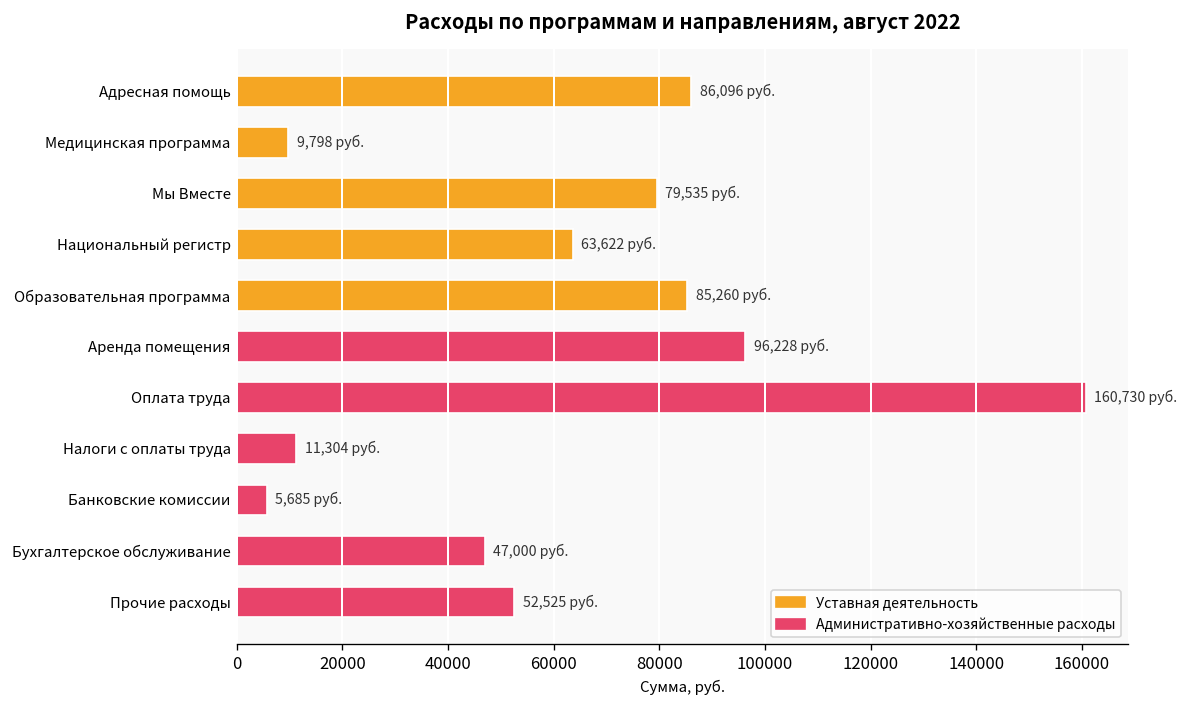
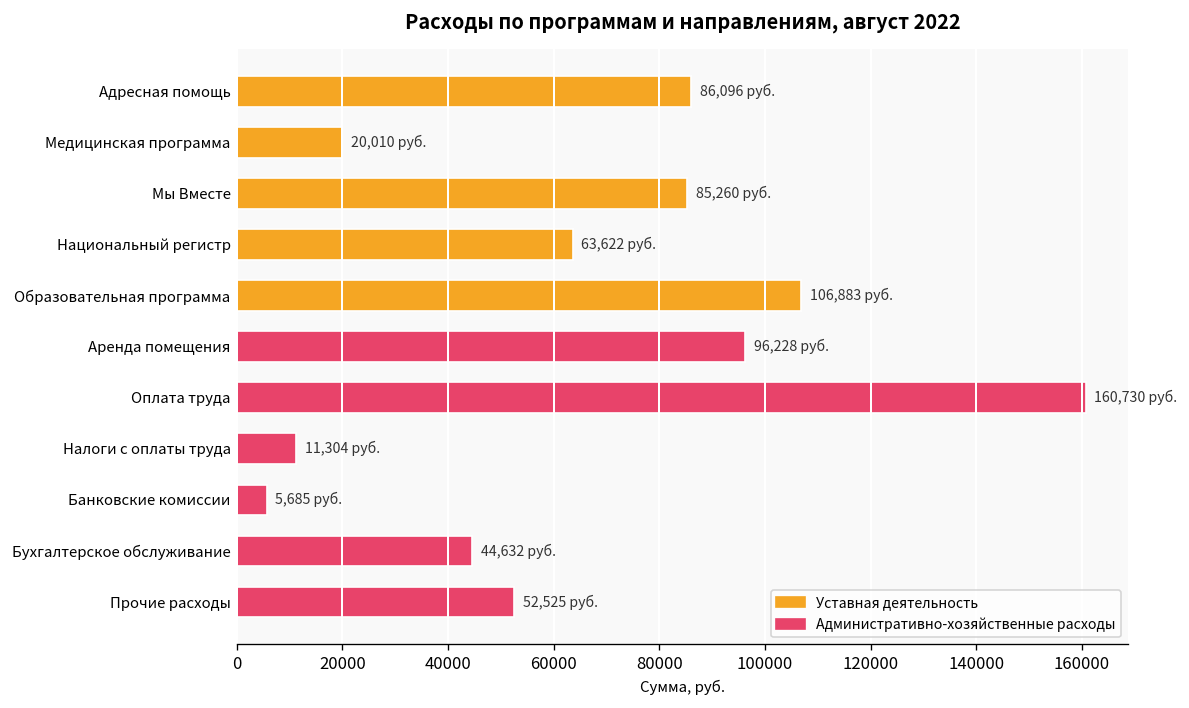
  {
    "Адресная помощь": "86,096",
-   "Медицинская программа": "9,798",
-   "Мы Вместе": "79,535",
+   "Медицинская программа": "20,010",
+   "Мы Вместе": "85,260",
    "Национальный регистр": "63,622",
-   "Образовательная программа": "85,260",
+   "Образовательная программа": "106,883",
    "Аренда помещения": "96,228",
    "Оплата труда": "160,730",
    "Налоги с оплаты труда": "11,304",
    "Банковские комиссии": "5,685",
-   "Бухгалтерское обслуживание": "47,000",
+   "Бухгалтерское обслуживание": "44,632",
    "Прочие расходы": "52,525"
  }
